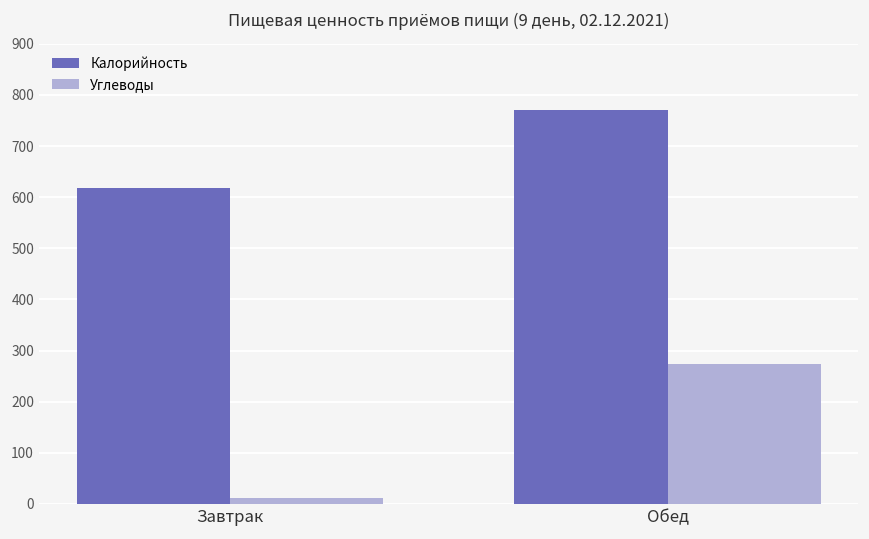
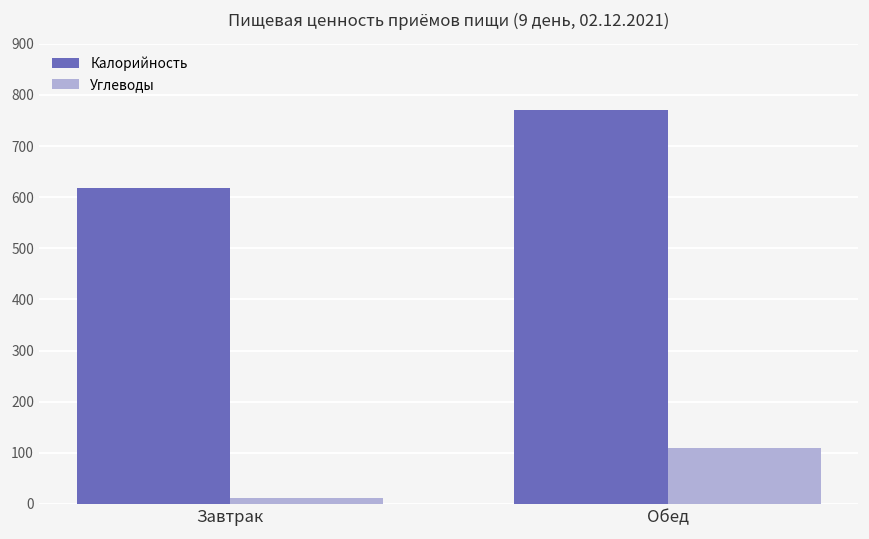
  {
    "Калорийность": {
      "Завтрак": 620,
      "Обед": 770
    },
    "Углеводы": {
      "Завтрак": 10,
-     "Обед": 270
+     "Обед": 110
    }
  }
